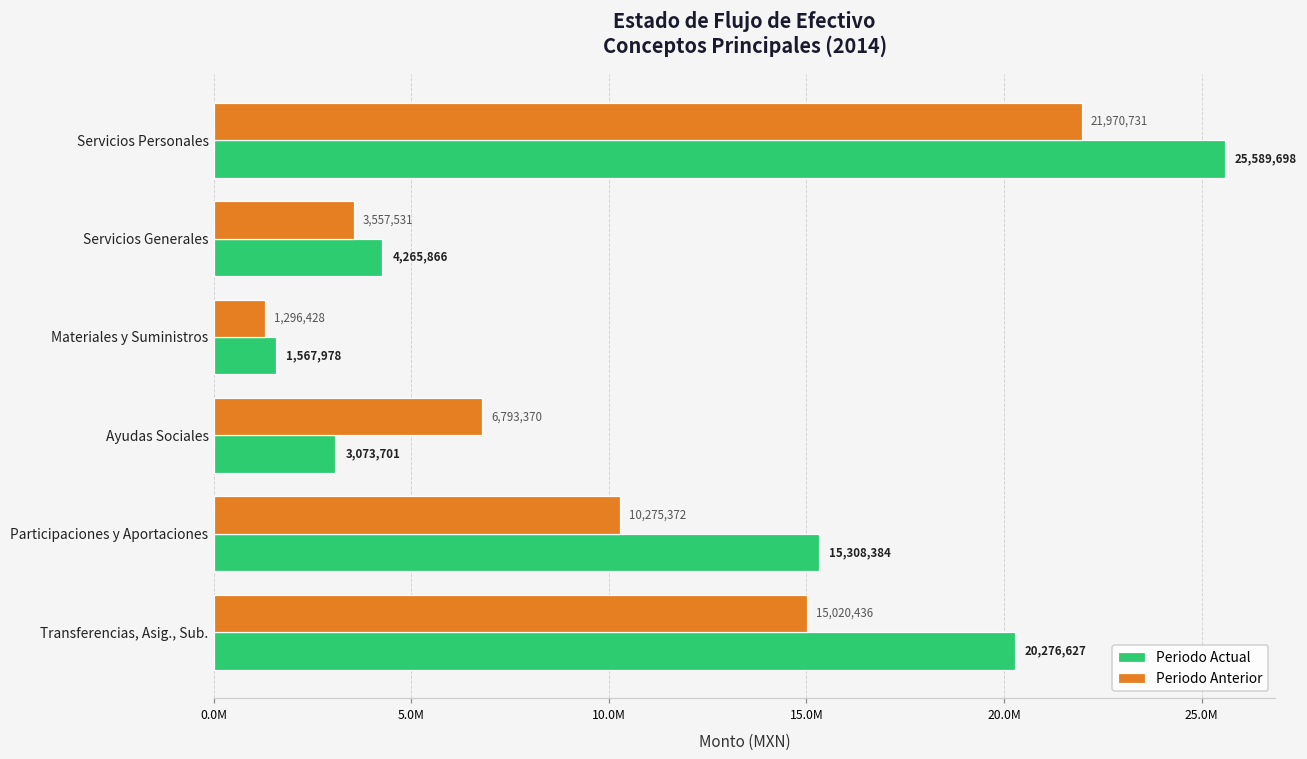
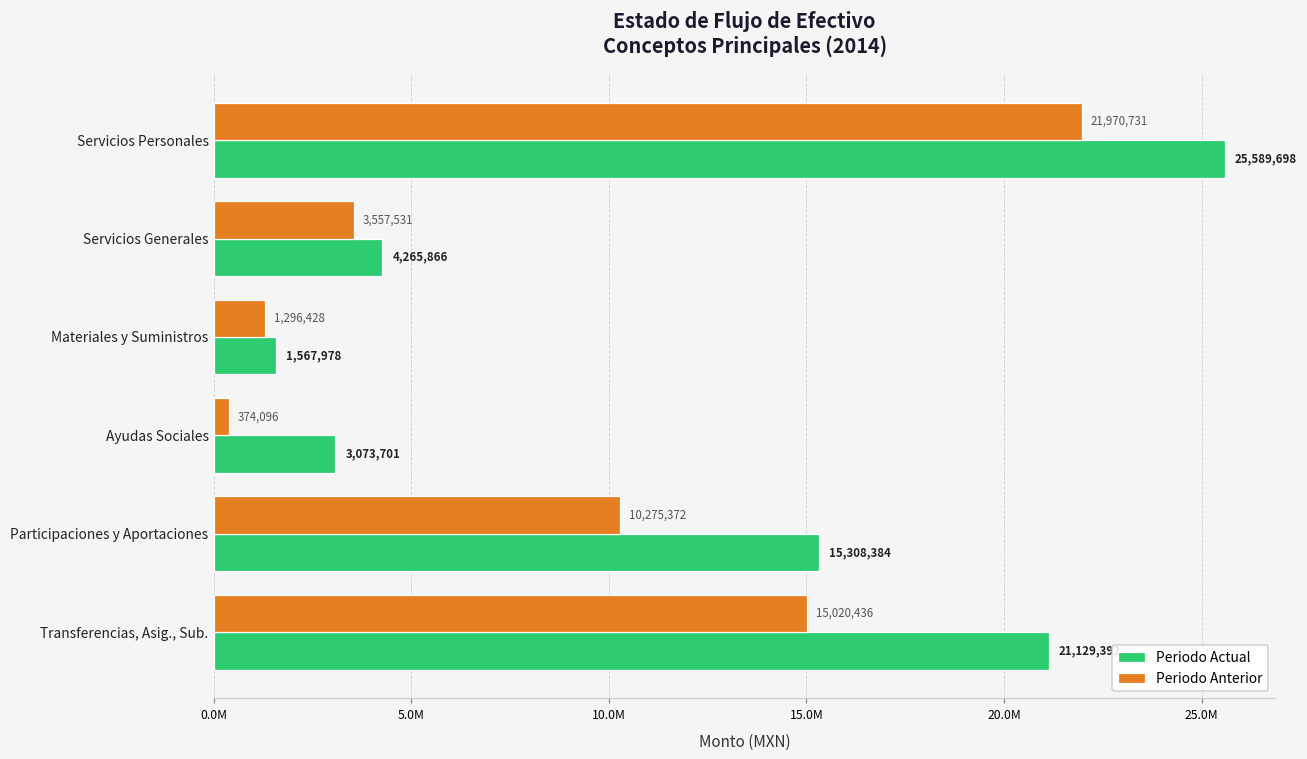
  {
    "Periodo Actual": {
-     "Transferencias, Asig., Sub.": "20300000"
+     "Transferencias, Asig., Sub.": "21100000"
    },
    "Periodo Anterior": {
      "Servicios Personales": "21,970,731",
      "Servicios Generales": "3,557,531",
      "Materiales y Suministros": "1,296,428",
-     "Ayudas Sociales": "6,793,370",
+     "Ayudas Sociales": "374,096",
      "Participaciones y Aportaciones": "10,275,372",
      "Transferencias, Asig., Sub.": "15,020,436"
    }
  }
